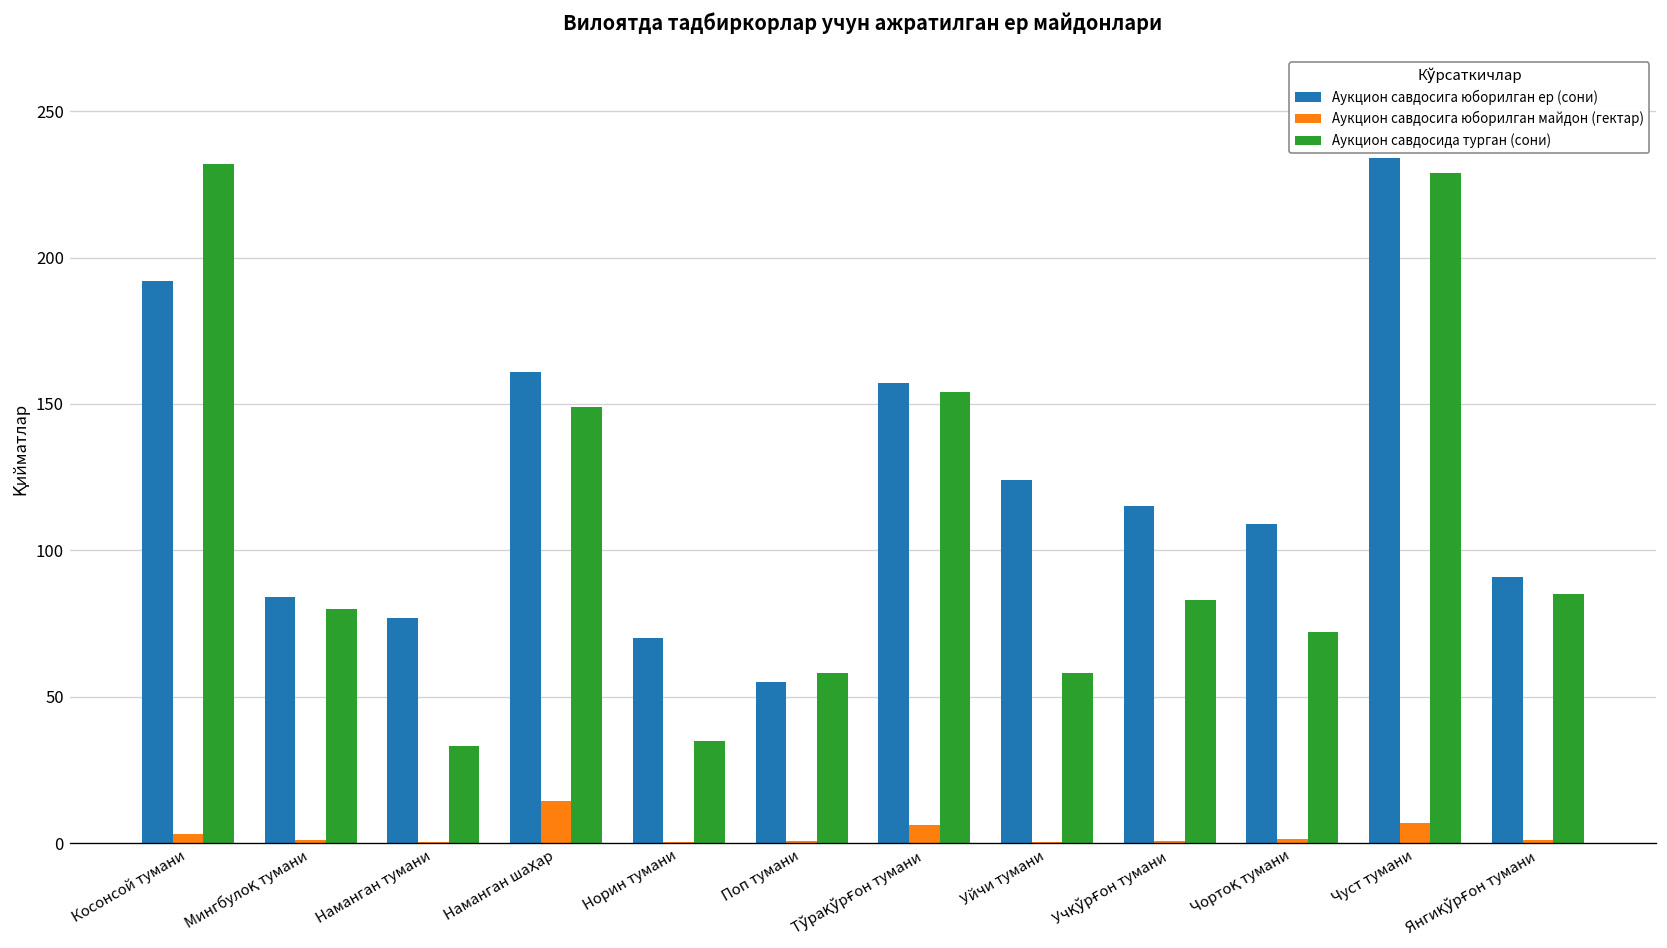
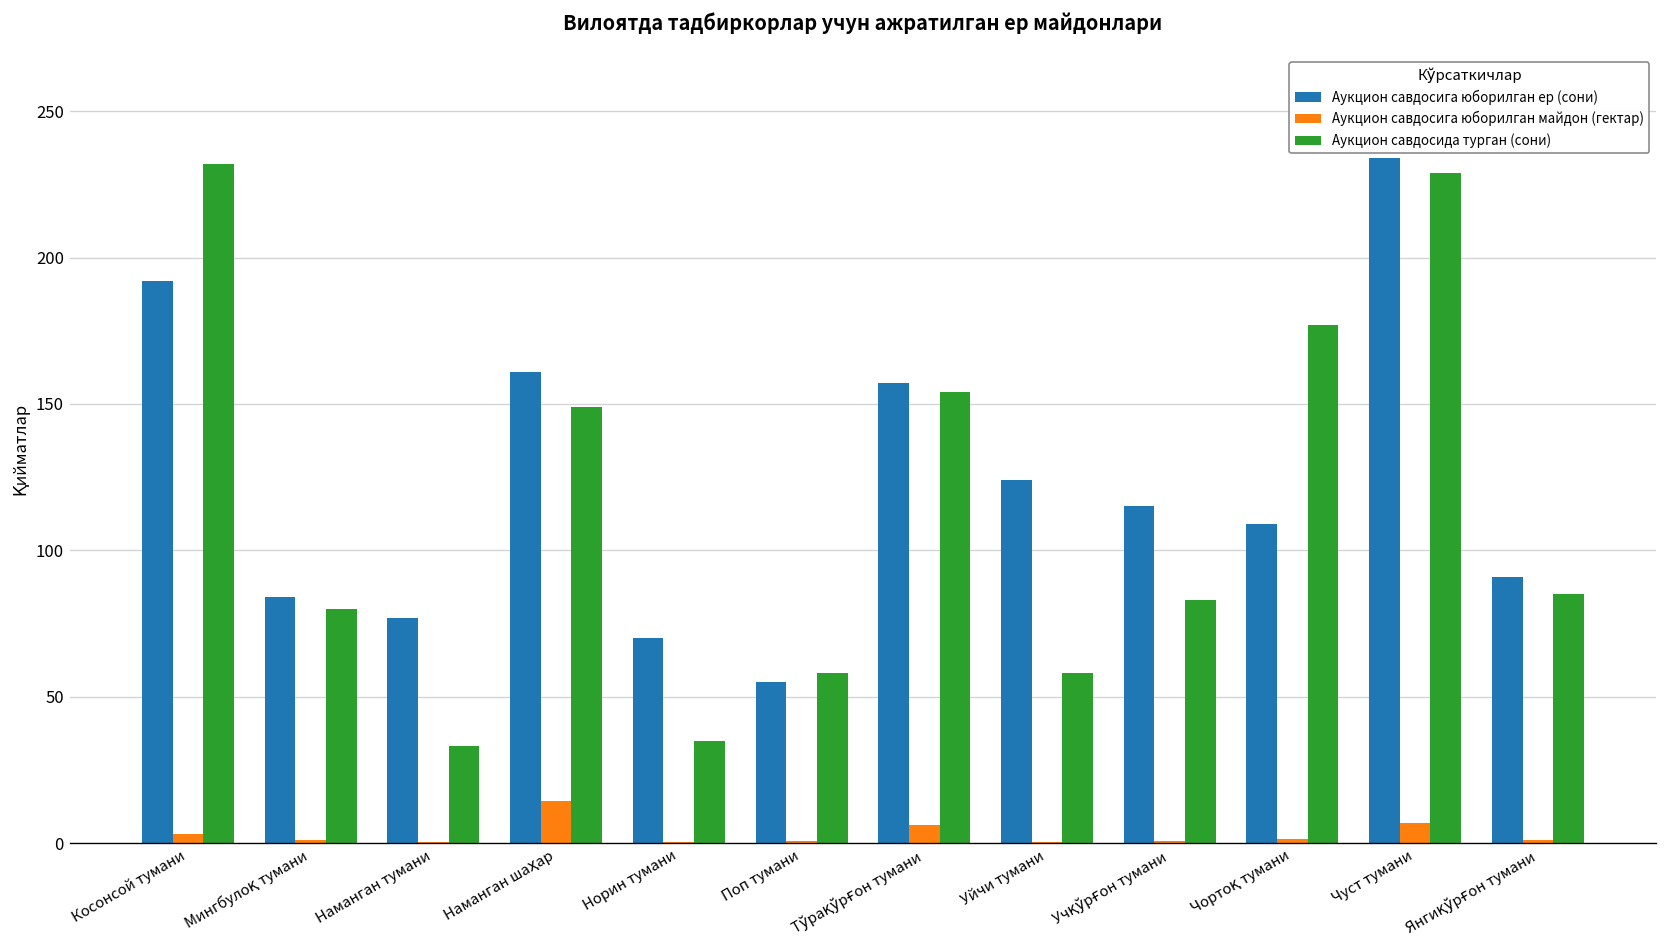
  {
    "Аукцион савдосига юборилган ер (сони)": {
      "Косонсой тумани": 192,
      "Мингбулоқ тумани": 84,
      "Наманган тумани": 77,
      "Наманган шаҳар": 161,
      "Норин тумани": 70,
      "Поп тумани": 55,
      "Тўрақўрғон тумани": 157,
      "Уйчи тумани": 124,
      "Учқўрғон тумани": 115,
      "Чортоқ тумани": 109,
      "Чуст тумани": 234,
      "Янгиқўрғон тумани": 91
    },
    "Аукцион савдосига юборилган майдон (гектар)": {
      "Косонсой тумани": 3,
      "Мингбулоқ тумани": 1,
      "Наманган шаҳар": 14,
      "Тўрақўрғон тумани": 6,
      "Чортоқ тумани": 1,
      "Чуст тумани": 7,
      "Янгиқўрғон тумани": 1
    },
    "Аукцион савдосида турган (сони)": {
      "Косонсой тумани": 232,
      "Мингбулоқ тумани": 80,
      "Наманган тумани": 33,
      "Наманган шаҳар": 149,
      "Норин тумани": 35,
      "Поп тумани": 58,
      "Тўрақўрғон тумани": 154,
      "Уйчи тумани": 58,
      "Учқўрғон тумани": 83,
-     "Чортоқ тумани": 72,
+     "Чортоқ тумани": 177,
      "Чуст тумани": 229,
      "Янгиқўрғон тумани": 85
    }
  }
